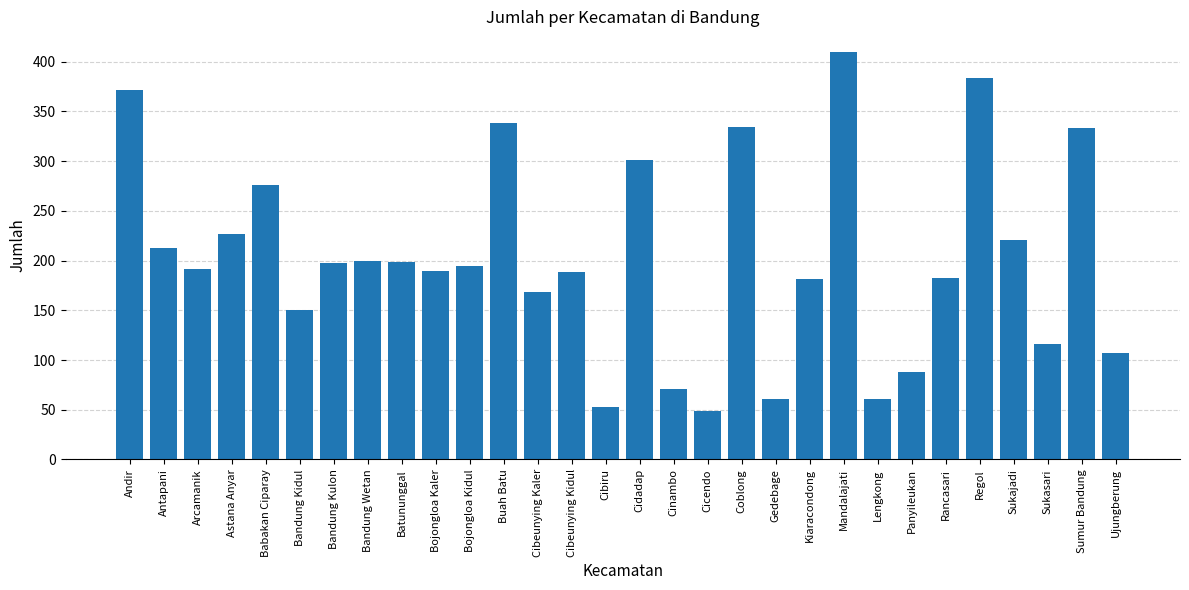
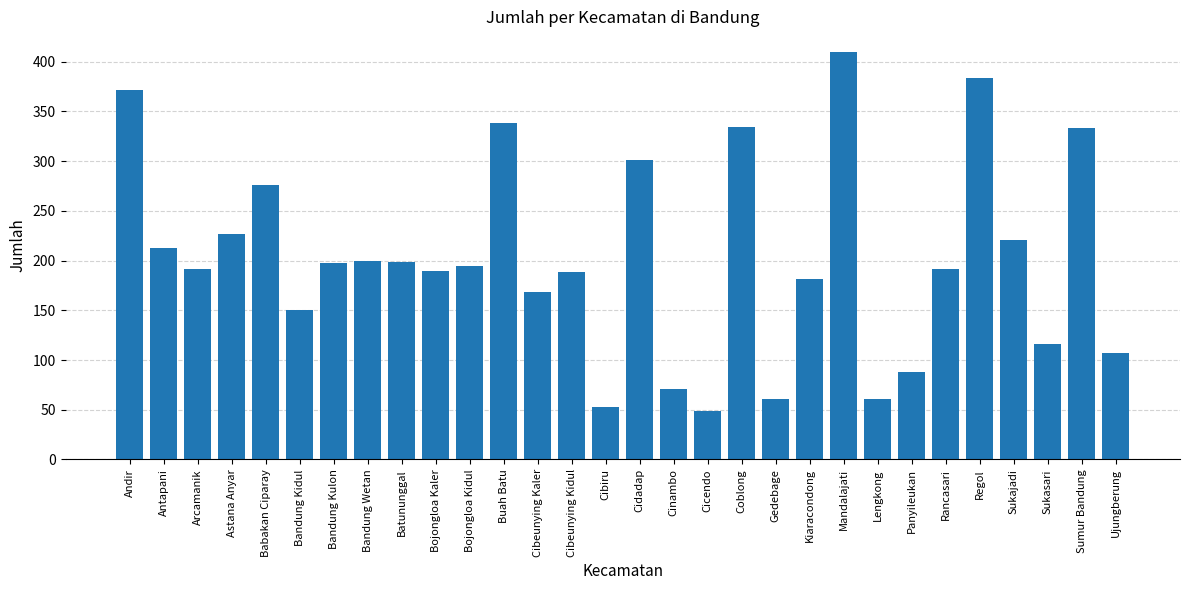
  {
    "Andir": 370,
    "Antapani": 210,
    "Arcamanik": 190,
    "Astana Anyar": 230,
    "Babakan Ciparay": 280,
    "Bandung Kidul": 150,
    "Bandung Kulon": 200,
    "Bandung Wetan": 200,
    "Batununggal": 200,
    "Bojongloa Kaler": 190,
    "Bojongloa Kidul": 200,
    "Buah Batu": 340,
    "Cibeunying Kaler": 170,
    "Cibeunying Kidul": 190,
    "Cibiru": 50,
    "Cidadap": 300,
    "Cinambo": 70,
    "Cicendo": 50,
    "Coblong": 330,
    "Gedebage": 60,
    "Kiaracondong": 180,
    "Mandalajati": 410,
    "Lengkong": 60,
    "Panyileukan": 90,
-   "Rancasari": 180,
+   "Rancasari": 190,
    "Regol": 380,
    "Sukajadi": 220,
    "Sukasari": 120,
    "Sumur Bandung": 330,
    "Ujungberung": 110
  }
